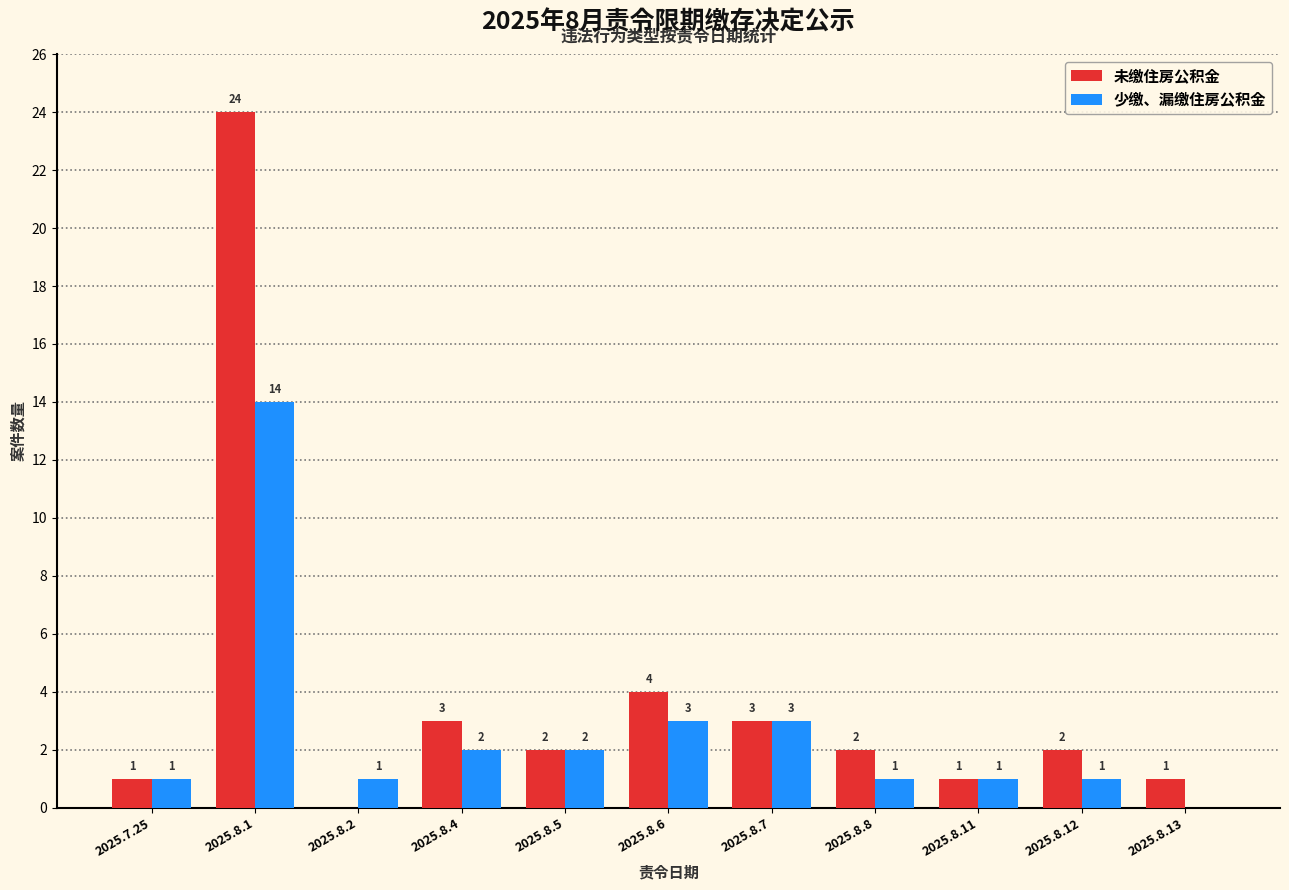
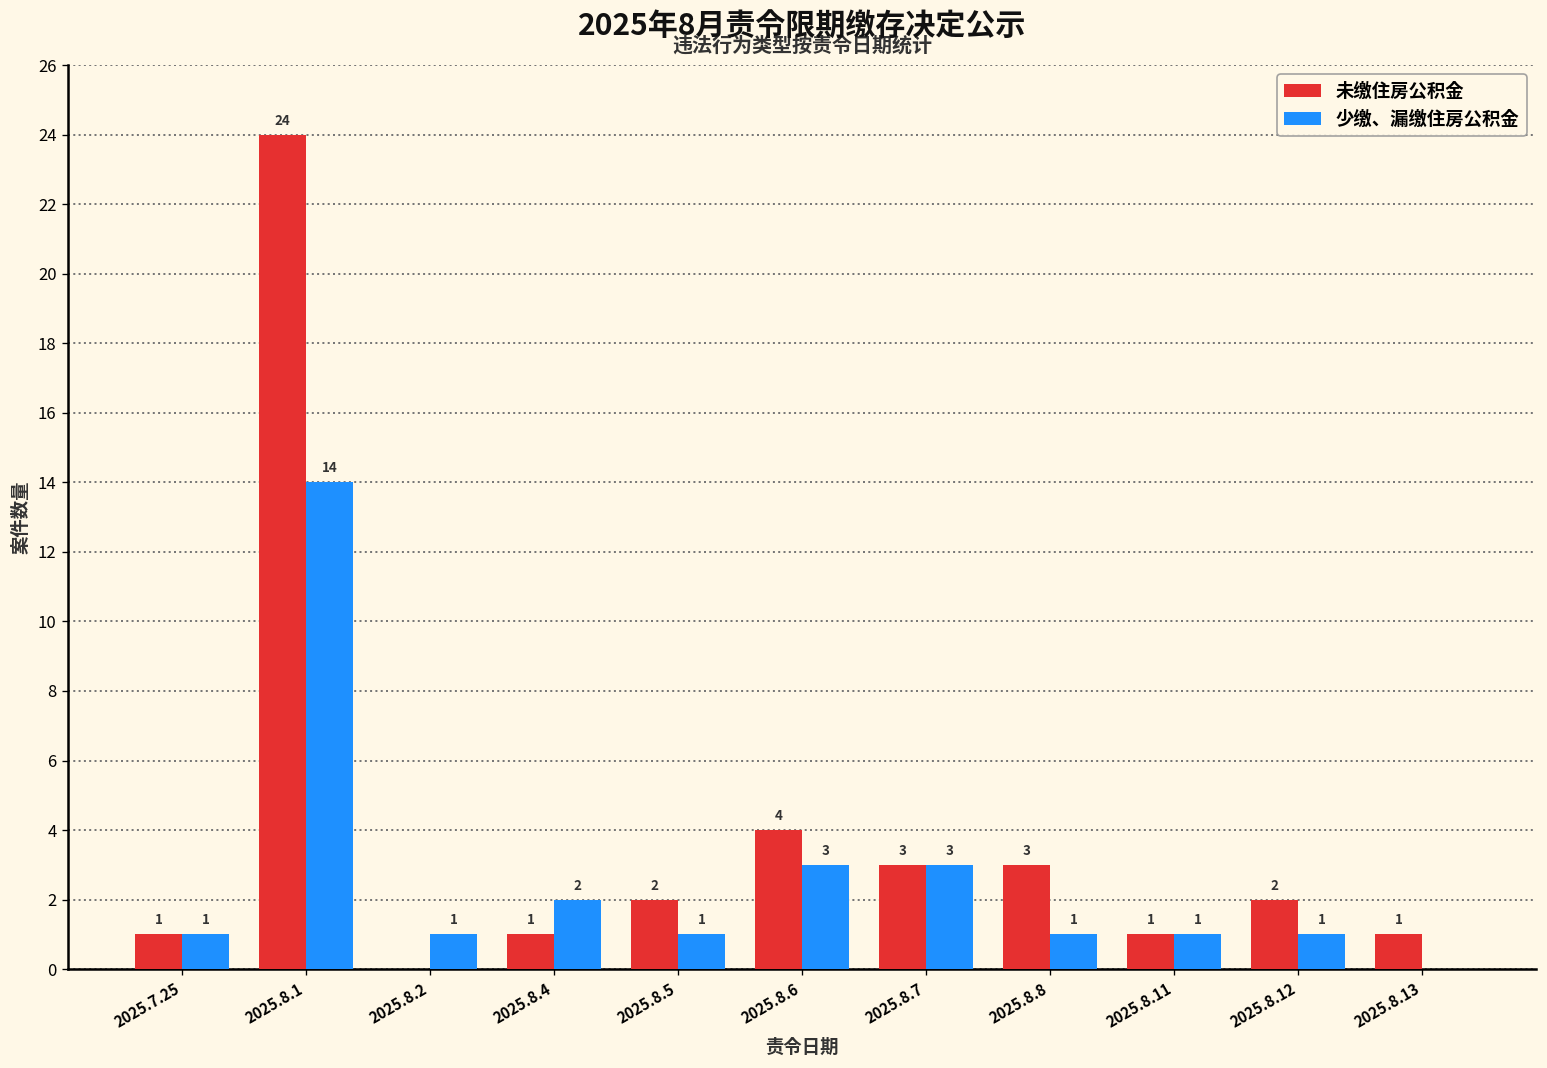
  {
    "未缴住房公积金": {
      "2025.7.25": 1,
      "2025.8.1": 24,
-     "2025.8.4": 3,
+     "2025.8.4": 1,
      "2025.8.5": 2,
      "2025.8.6": 4,
      "2025.8.7": 3,
-     "2025.8.8": 2,
+     "2025.8.8": 3,
      "2025.8.11": 1,
      "2025.8.12": 2,
      "2025.8.13": 1
    },
    "少缴、漏缴住房公积金": {
      "2025.7.25": 1,
      "2025.8.1": 14,
      "2025.8.2": 1,
      "2025.8.4": 2,
-     "2025.8.5": 2,
+     "2025.8.5": 1,
      "2025.8.6": 3,
      "2025.8.7": 3,
      "2025.8.8": 1,
      "2025.8.11": 1,
      "2025.8.12": 1
    }
  }
